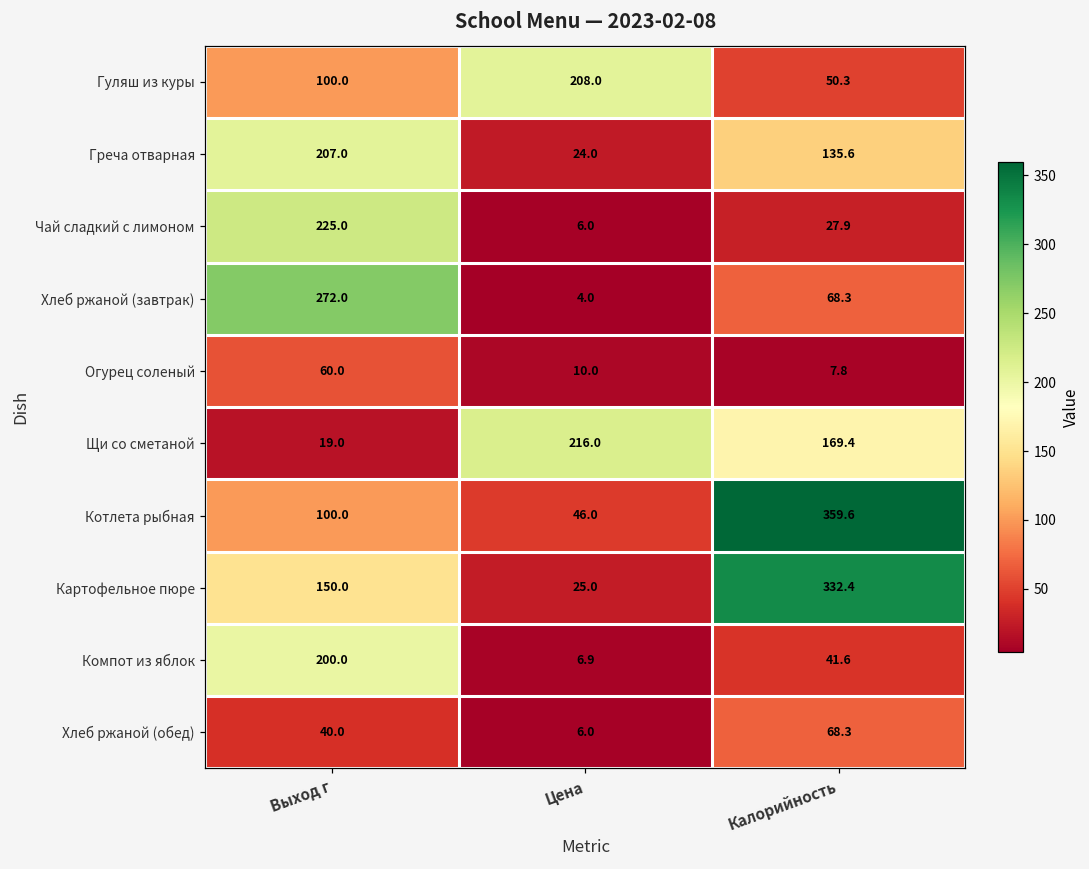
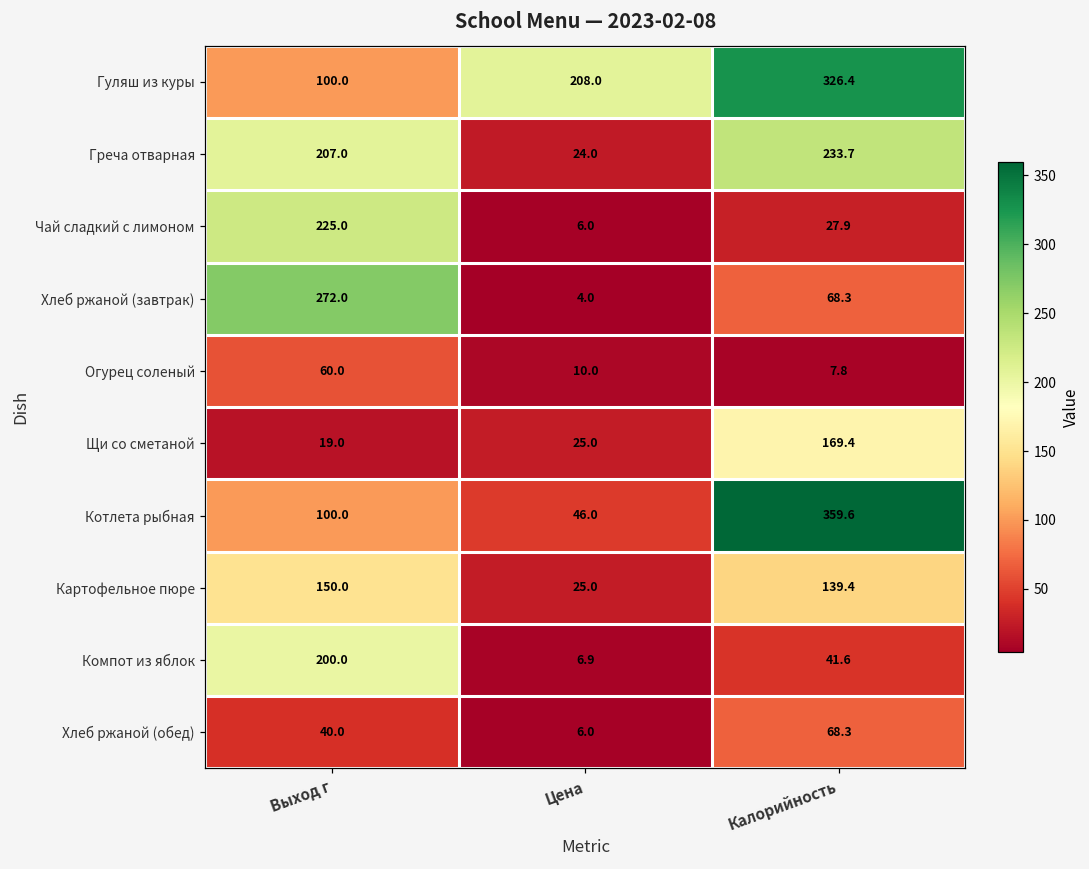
  {
    "Гуляш из куры": {
      "Выход г": 100.0,
      "Цена": 208.0,
-     "Калорийность": 50.3
+     "Калорийность": 326.4
    },
    "Греча отварная": {
      "Выход г": 207.0,
      "Цена": 24.0,
-     "Калорийность": 135.6
+     "Калорийность": 233.7
    },
    "Чай сладкий с лимоном": {
      "Выход г": 225.0,
      "Цена": 6.0,
      "Калорийность": 27.9
    },
    "Хлеб ржаной (завтрак)": {
      "Выход г": 272.0,
      "Цена": 4.0,
      "Калорийность": 68.3
    },
    "Огурец соленый": {
      "Выход г": 60.0,
      "Цена": 10.0,
      "Калорийность": 7.8
    },
    "Щи со сметаной": {
      "Выход г": 19.0,
-     "Цена": 216.0,
+     "Цена": 25.0,
      "Калорийность": 169.4
    },
    "Котлета рыбная": {
      "Выход г": 100.0,
      "Цена": 46.0,
      "Калорийность": 359.6
    },
    "Картофельное пюре": {
      "Выход г": 150.0,
      "Цена": 25.0,
-     "Калорийность": 332.4
+     "Калорийность": 139.4
    },
    "Компот из яблок": {
      "Выход г": 200.0,
      "Цена": 6.9,
      "Калорийность": 41.6
    },
    "Хлеб ржаной (обед)": {
      "Выход г": 40.0,
      "Цена": 6.0,
      "Калорийность": 68.3
    }
  }
